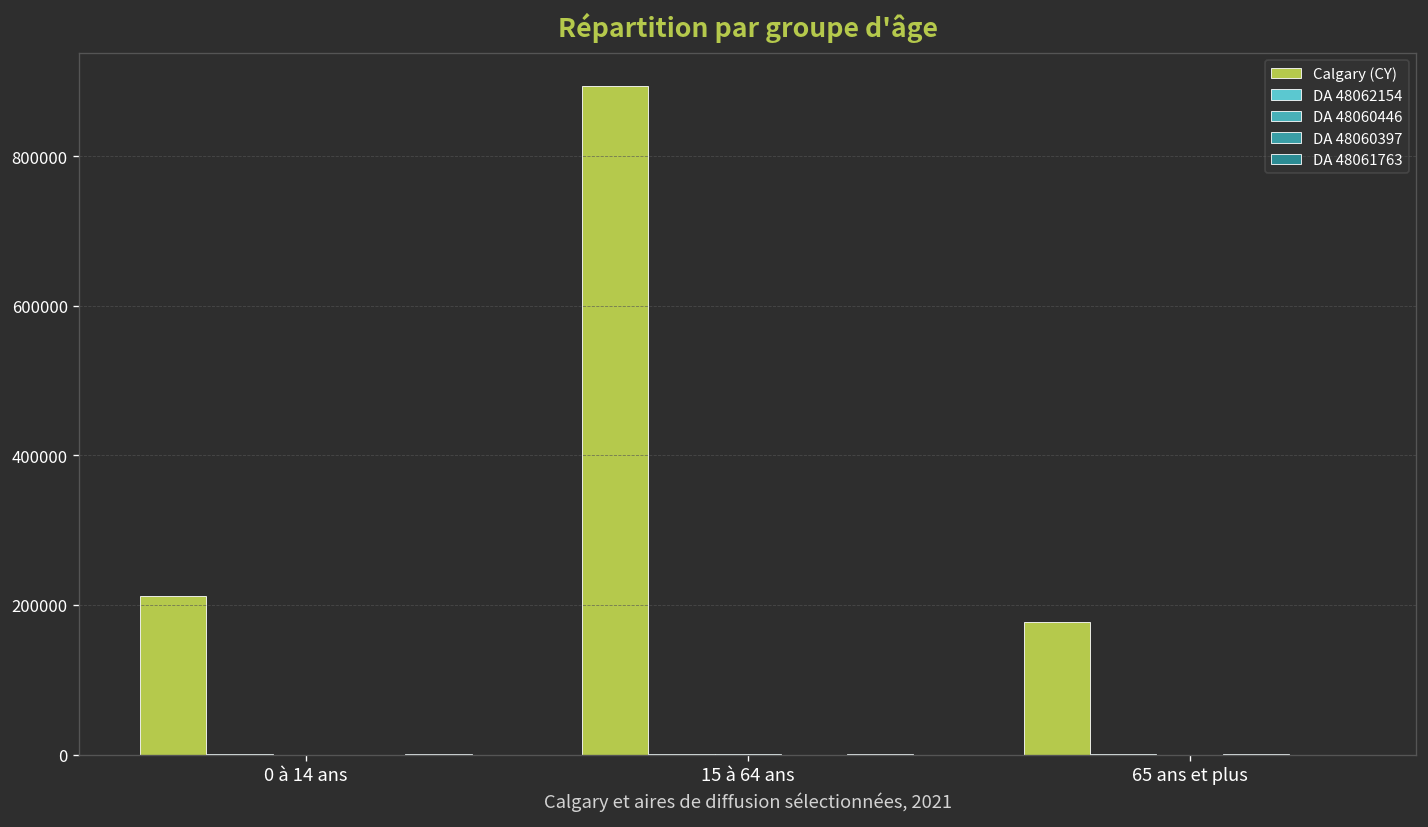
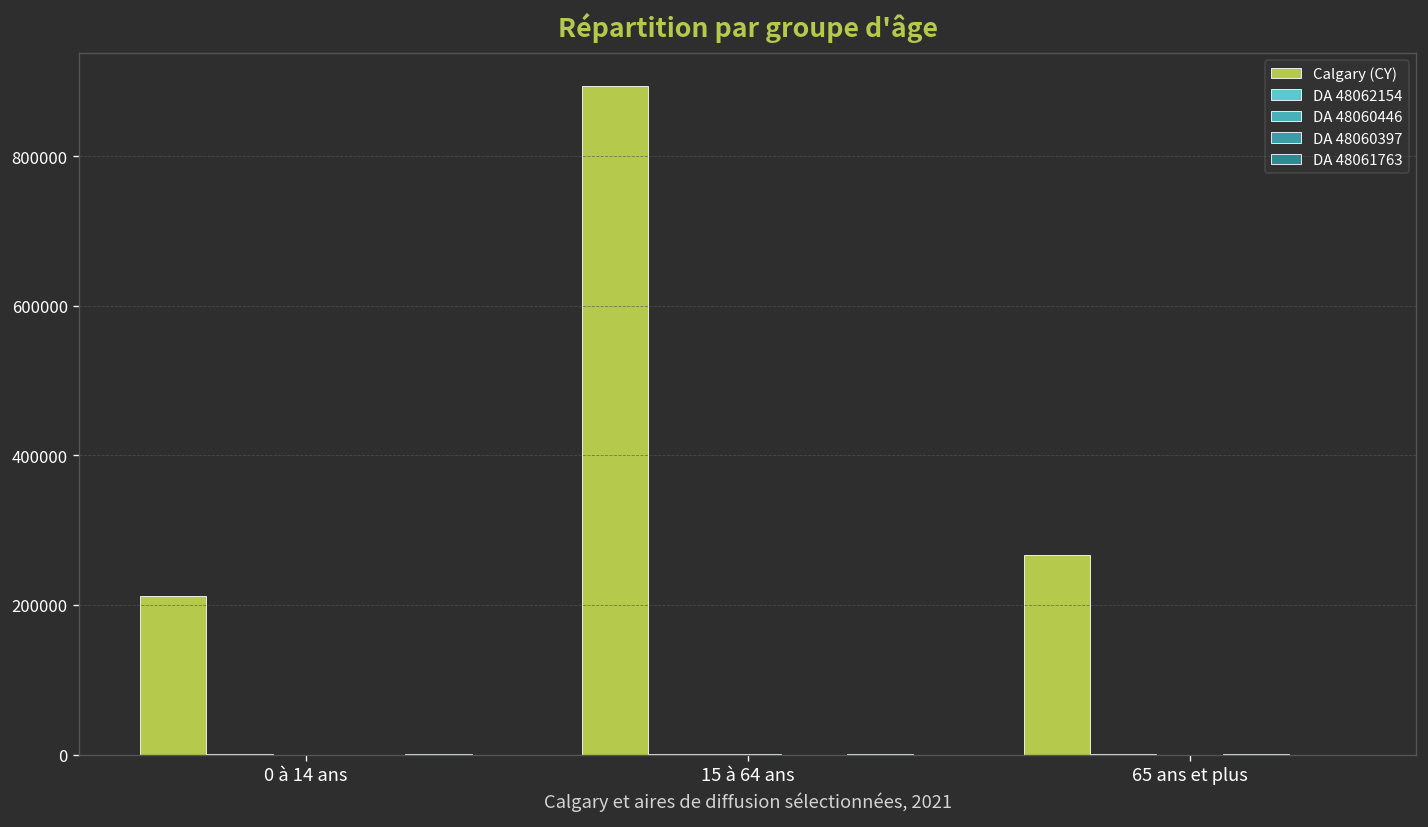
  {
    "Calgary (CY)": {
      "0 à 14 ans": 210000,
      "15 à 64 ans": 890000,
-     "65 ans et plus": 180000
+     "65 ans et plus": 270000
    }
  }
